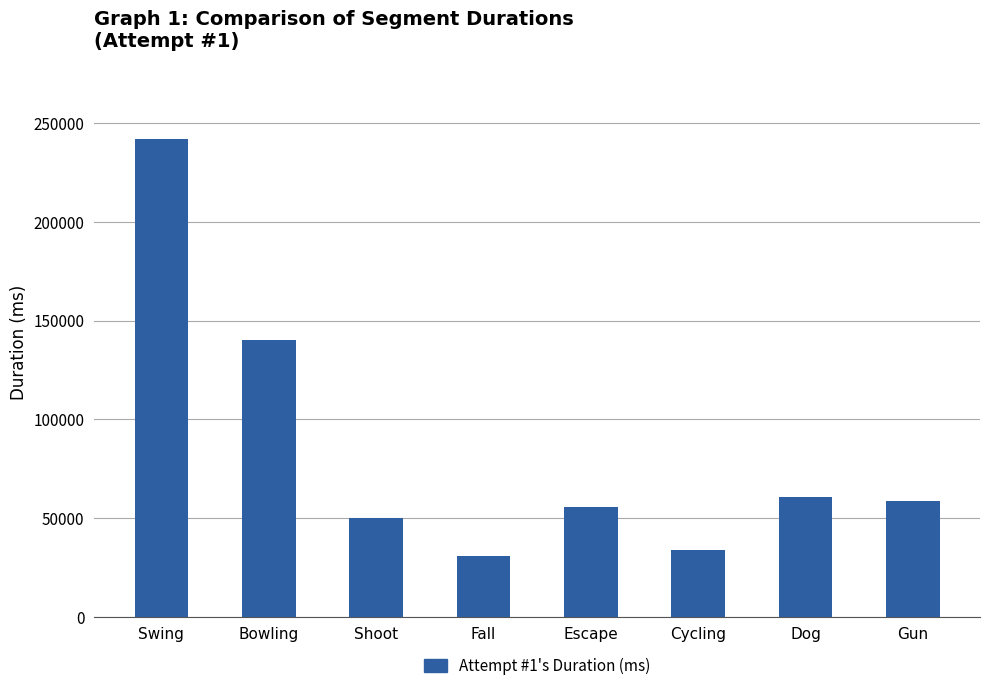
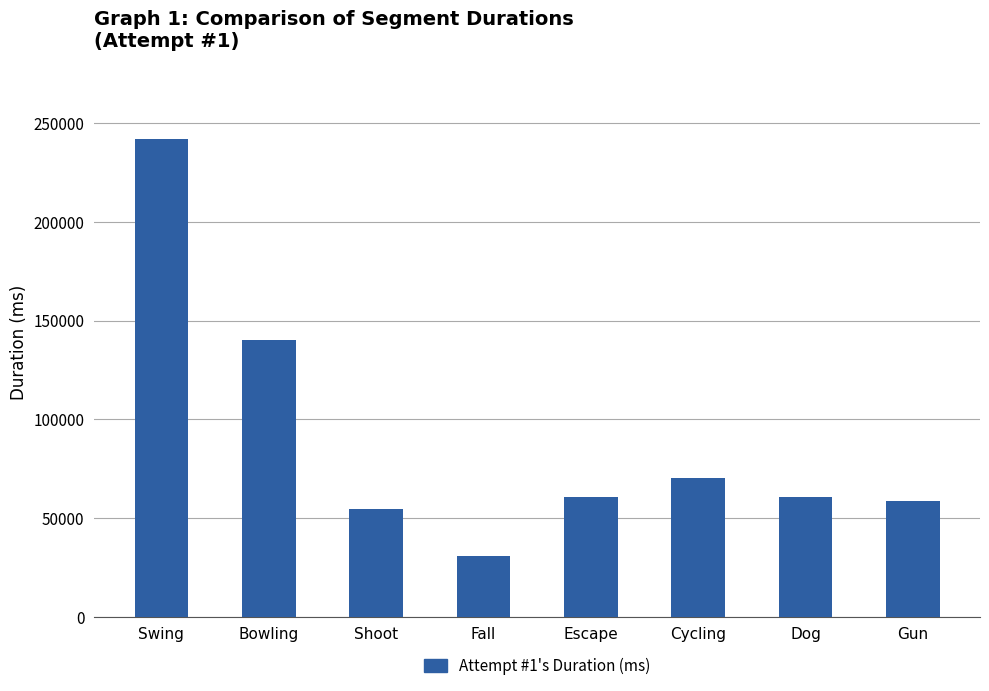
  {
    "Swing": 242000,
    "Bowling": 140000,
-   "Shoot": 50000,
+   "Shoot": 55000,
    "Fall": 31000,
-   "Escape": 56000,
-   "Cycling": 34000,
+   "Escape": 61000,
+   "Cycling": 70000,
    "Dog": 61000,
    "Gun": 59000
  }
